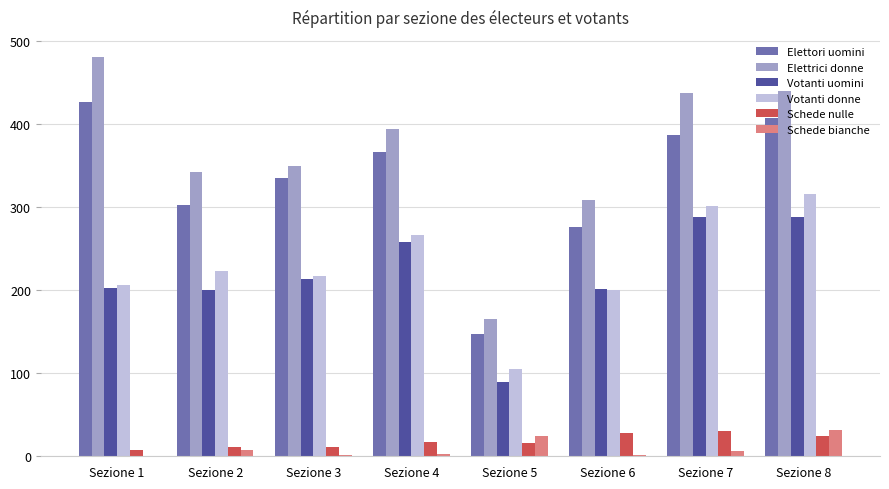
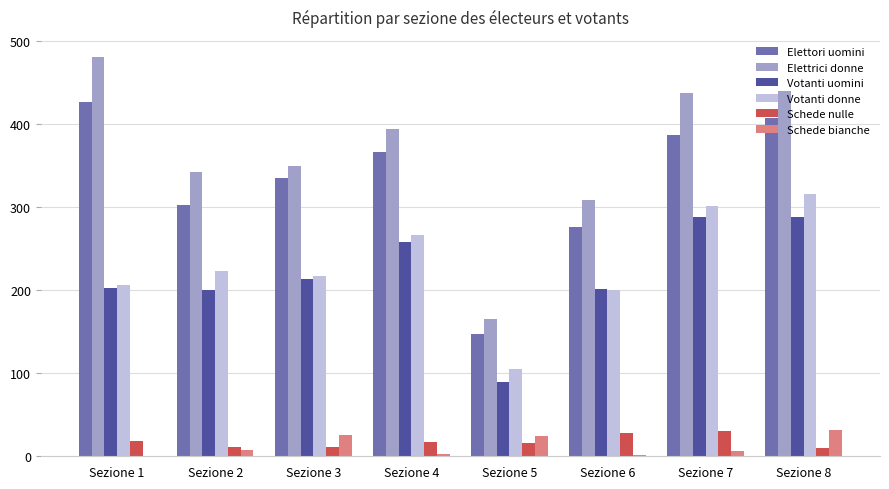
  {
    "Schede nulle": {
-     "Sezione 1": 10,
+     "Sezione 1": 20,
      "Sezione 2": 10,
      "Sezione 3": 10,
      "Sezione 4": 20,
      "Sezione 5": 20,
      "Sezione 6": 30,
      "Sezione 7": 30,
-     "Sezione 8": 20
+     "Sezione 8": 10
    },
    "Schede bianche": {
      "Sezione 1": 0,
      "Sezione 2": 10,
-     "Sezione 3": 0,
+     "Sezione 3": 30,
      "Sezione 5": 20,
      "Sezione 7": 10,
      "Sezione 8": 30
    }
  }
